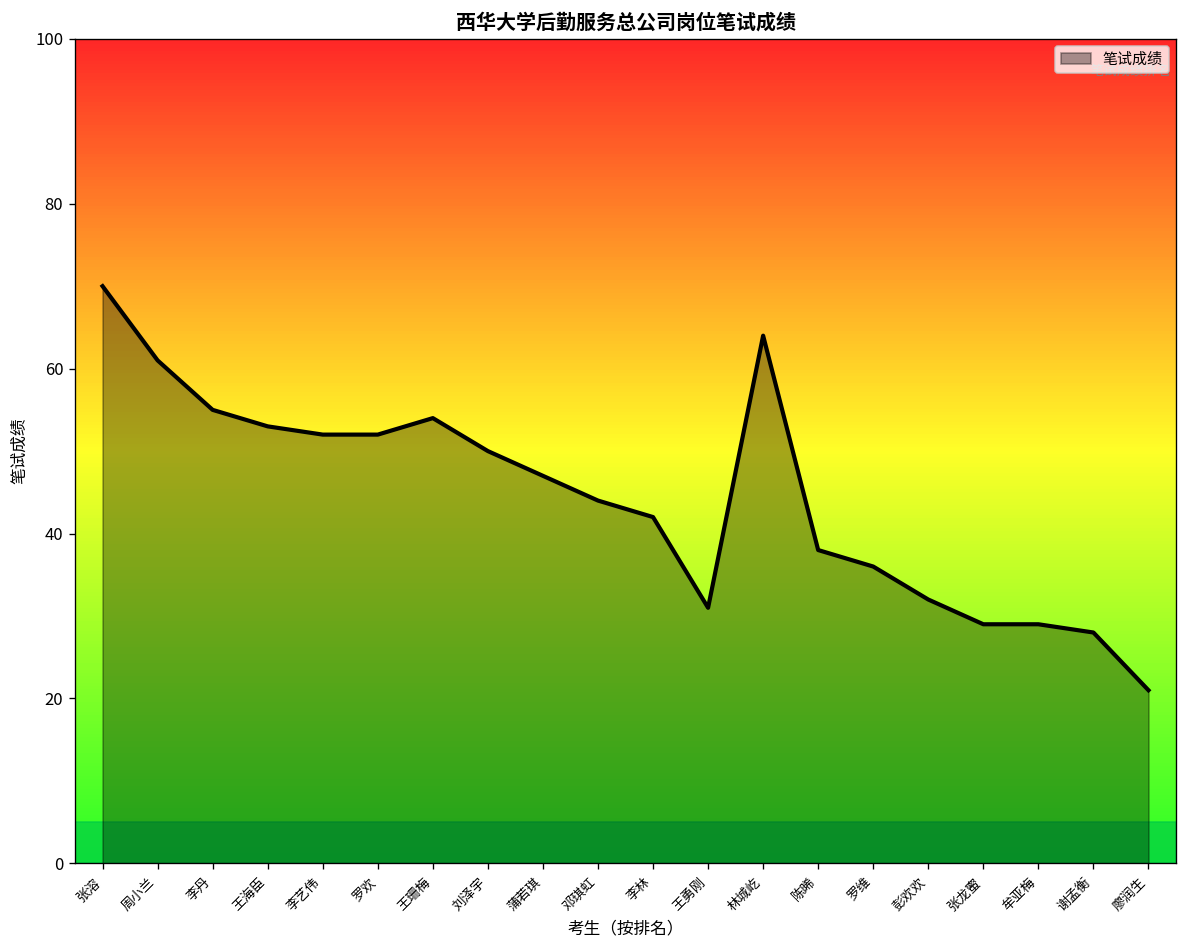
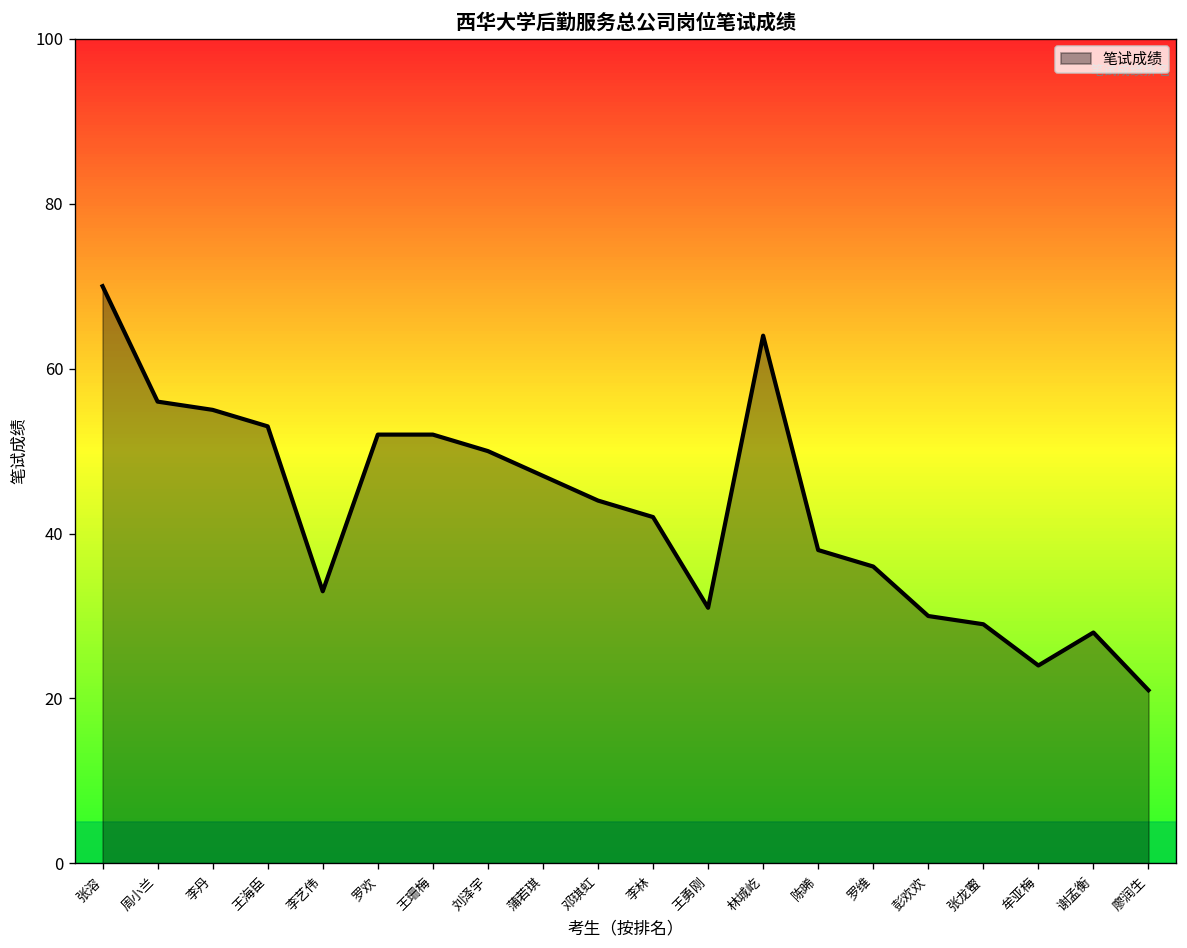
  {
    "张溶": 70,
-   "周小兰": 61,
+   "周小兰": 56,
    "李丹": 55,
    "王海臣": 53,
-   "李艺伟": 52,
+   "李艺伟": 33,
    "罗欢": 52,
-   "王珊梅": 54,
+   "王珊梅": 52,
    "刘泽宇": 50,
    "蒲若琪": 47,
    "邓琪虹": 44,
    "李林": 42,
    "王勇刚": 31,
    "林城屹": 64,
    "陈晞": 38,
    "罗维": 36,
-   "彭欢欢": 32,
+   "彭欢欢": 30,
    "张龙蜜": 29,
-   "牟亚梅": 29,
+   "牟亚梅": 24,
    "谢孟衡": 28,
    "廖润生": 21
  }
